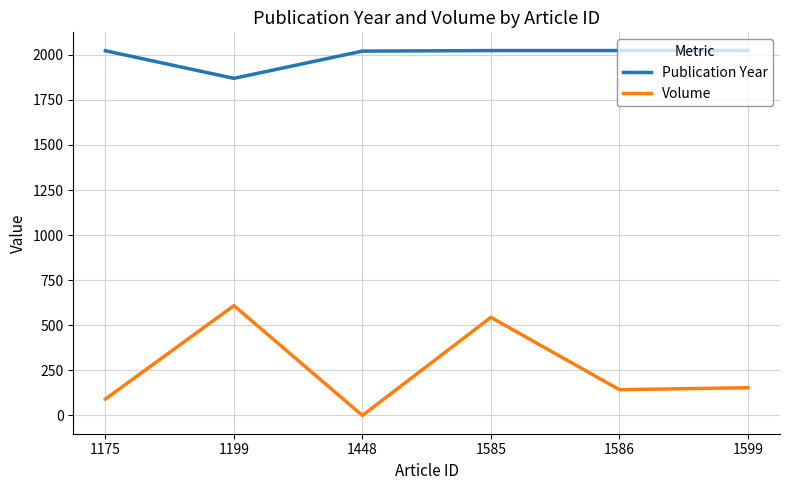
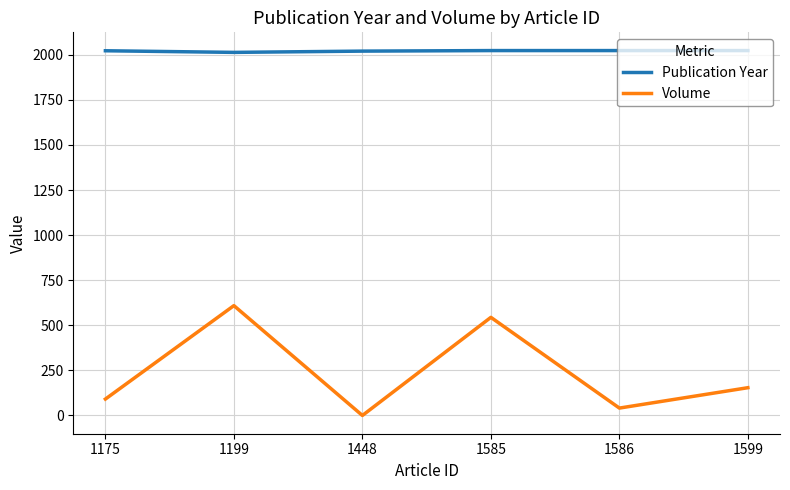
  {
    "Publication Year": {
      "1175": 2020,
-     "1199": 1870,
+     "1199": 2010,
      "1448": 2020,
      "1585": 2020
    },
    "Volume": {
      "1175": 90,
      "1199": 610,
      "1448": 0,
      "1585": 540,
-     "1586": 140,
+     "1586": 40,
      "1599": 150
    }
  }
